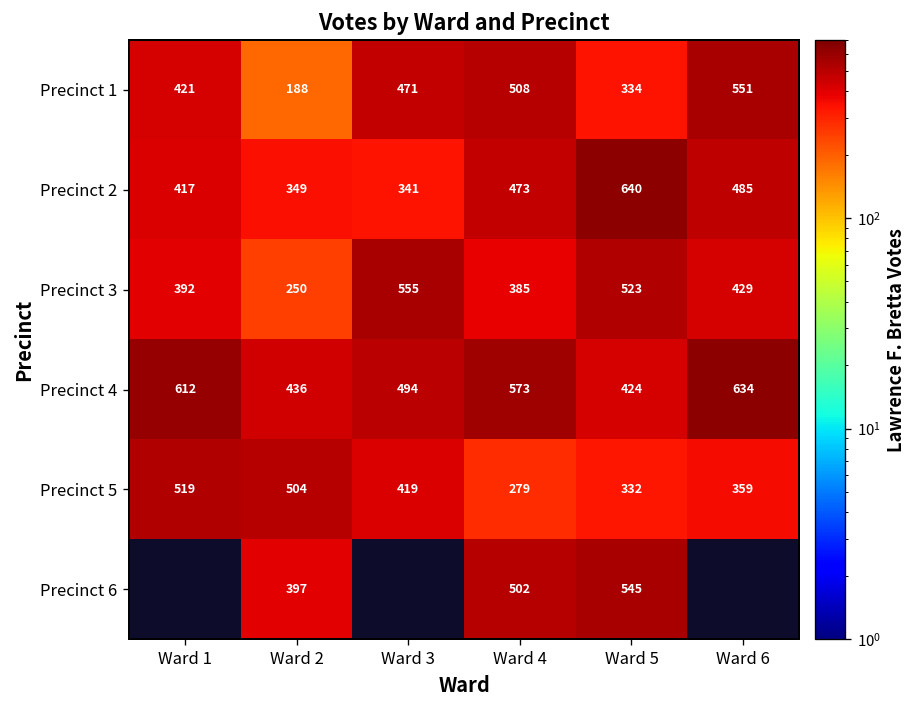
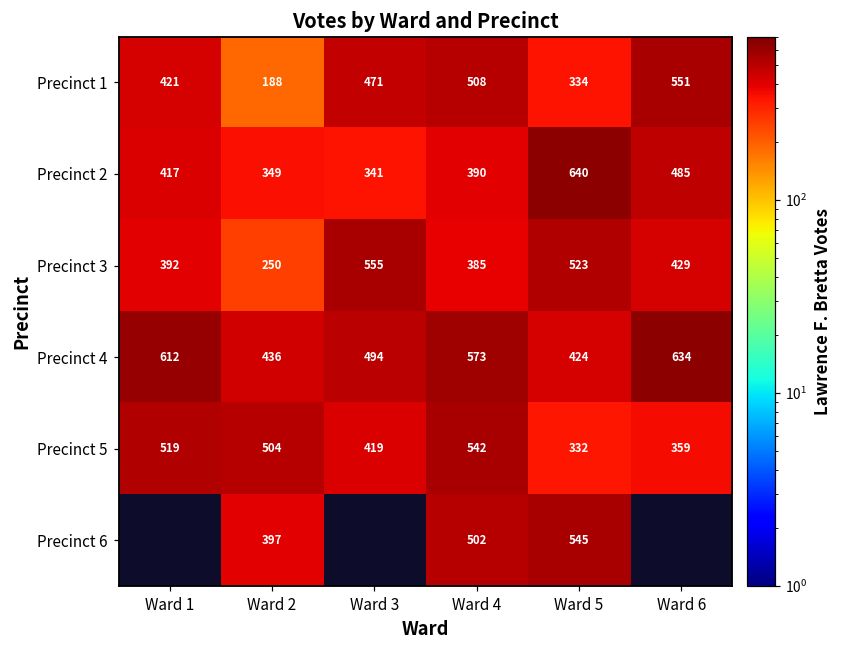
  {
    "Precinct 1": {
      "Ward 1": 421,
      "Ward 2": 188,
      "Ward 3": 471,
      "Ward 4": 508,
      "Ward 5": 334,
      "Ward 6": 551
    },
    "Precinct 2": {
      "Ward 1": 417,
      "Ward 2": 349,
      "Ward 3": 341,
-     "Ward 4": 473,
+     "Ward 4": 390,
      "Ward 5": 640,
      "Ward 6": 485
    },
    "Precinct 3": {
      "Ward 1": 392,
      "Ward 2": 250,
      "Ward 3": 555,
      "Ward 4": 385,
      "Ward 5": 523,
      "Ward 6": 429
    },
    "Precinct 4": {
      "Ward 1": 612,
      "Ward 2": 436,
      "Ward 3": 494,
      "Ward 4": 573,
      "Ward 5": 424,
      "Ward 6": 634
    },
    "Precinct 5": {
      "Ward 1": 519,
      "Ward 2": 504,
      "Ward 3": 419,
-     "Ward 4": 279,
+     "Ward 4": 542,
      "Ward 5": 332,
      "Ward 6": 359
    },
    "Precinct 6": {
      "Ward 2": 397,
      "Ward 4": 502,
      "Ward 5": 545
    }
  }
